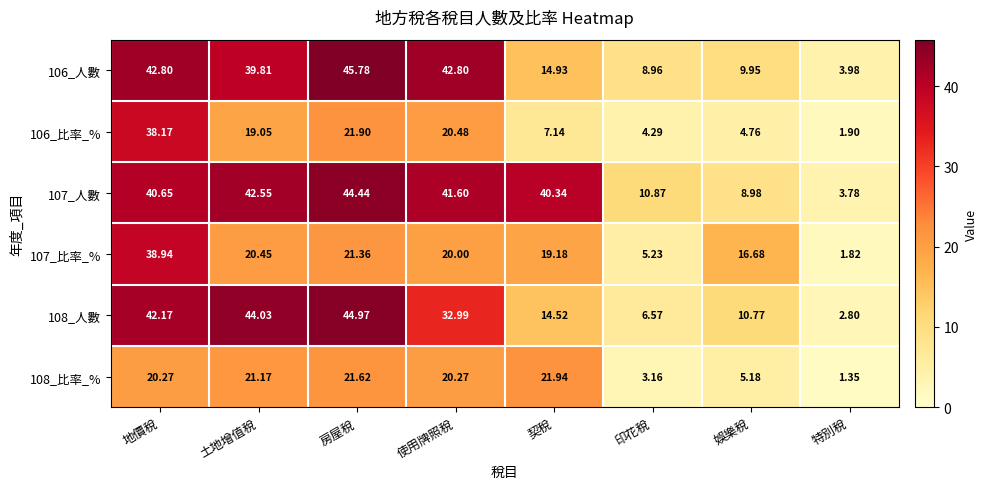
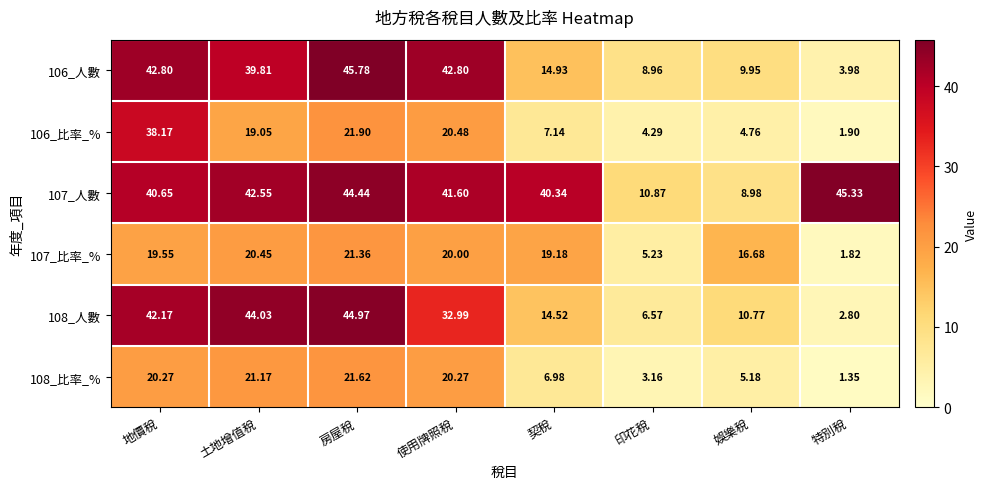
  {
    "106_人數": {
      "地價稅": 42.80,
      "土地增值稅": 39.81,
      "房屋稅": 45.78,
      "使用牌照稅": 42.80,
      "契稅": 14.93,
      "印花稅": 8.96,
      "娛樂稅": 9.95,
      "特別稅": 3.98
    },
    "106_比率_%": {
      "地價稅": 38.17,
      "土地增值稅": 19.05,
      "房屋稅": 21.90,
      "使用牌照稅": 20.48,
      "契稅": 7.14,
      "印花稅": 4.29,
      "娛樂稅": 4.76,
      "特別稅": 1.90
    },
    "107_人數": {
      "地價稅": 40.65,
      "土地增值稅": 42.55,
      "房屋稅": 44.44,
      "使用牌照稅": 41.60,
      "契稅": 40.34,
      "印花稅": 10.87,
      "娛樂稅": 8.98,
-     "特別稅": 3.78
+     "特別稅": 45.33
    },
    "107_比率_%": {
-     "地價稅": 38.94,
+     "地價稅": 19.55,
      "土地增值稅": 20.45,
      "房屋稅": 21.36,
      "使用牌照稅": 20.00,
      "契稅": 19.18,
      "印花稅": 5.23,
      "娛樂稅": 16.68,
      "特別稅": 1.82
    },
    "108_人數": {
      "地價稅": 42.17,
      "土地增值稅": 44.03,
      "房屋稅": 44.97,
      "使用牌照稅": 32.99,
      "契稅": 14.52,
      "印花稅": 6.57,
      "娛樂稅": 10.77,
      "特別稅": 2.80
    },
    "108_比率_%": {
      "地價稅": 20.27,
      "土地增值稅": 21.17,
      "房屋稅": 21.62,
      "使用牌照稅": 20.27,
-     "契稅": 21.94,
+     "契稅": 6.98,
      "印花稅": 3.16,
      "娛樂稅": 5.18,
      "特別稅": 1.35
    }
  }
